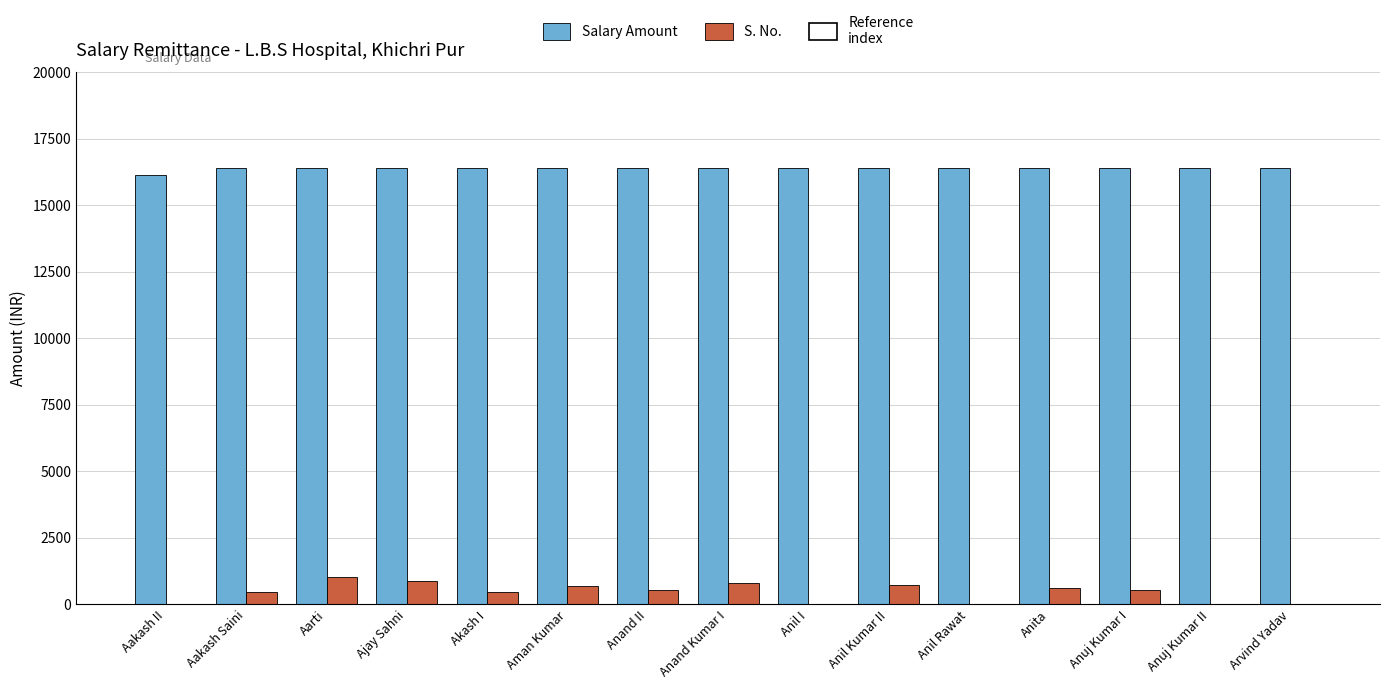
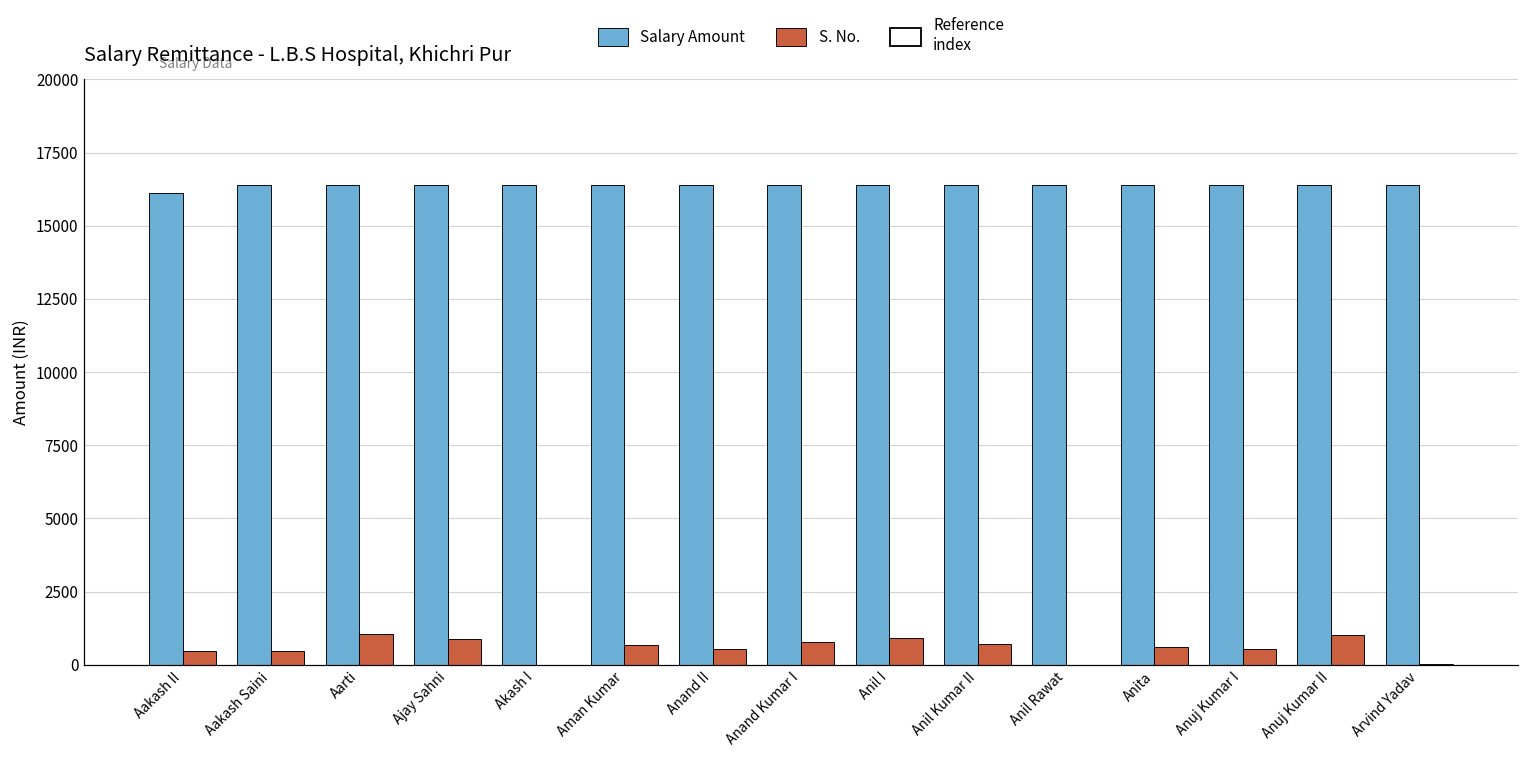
  {
    "Salary Amount": {
      "Aakash II": 16100,
      "Aakash Saini": 16400,
      "Aarti": 16400,
      "Ajay Sahni": 16400,
      "Akash I": 16400,
      "Aman Kumar": 16400,
      "Anand II": 16400,
      "Anand Kumar I": 16400,
      "Anil I": 16400,
      "Anil Kumar II": 16400,
      "Anil Rawat": 16400,
      "Anita": 16400,
      "Anuj Kumar I": 16400,
      "Anuj Kumar II": 16400,
      "Arvind Yadav": 16400
    },
    "S. No.": {
-     "Aakash II": 0,
+     "Aakash II": 500,
      "Aakash Saini": 500,
      "Aarti": 1000,
      "Ajay Sahni": 900,
-     "Akash I": 400,
+     "Akash I": 0,
      "Aman Kumar": 700,
      "Anand II": 500,
      "Anand Kumar I": 800,
-     "Anil I": 0,
+     "Anil I": 900,
      "Anil Kumar II": 700,
      "Anita": 600,
      "Anuj Kumar I": 500,
-     "Anuj Kumar II": 0
+     "Anuj Kumar II": 1000
    }
  }
